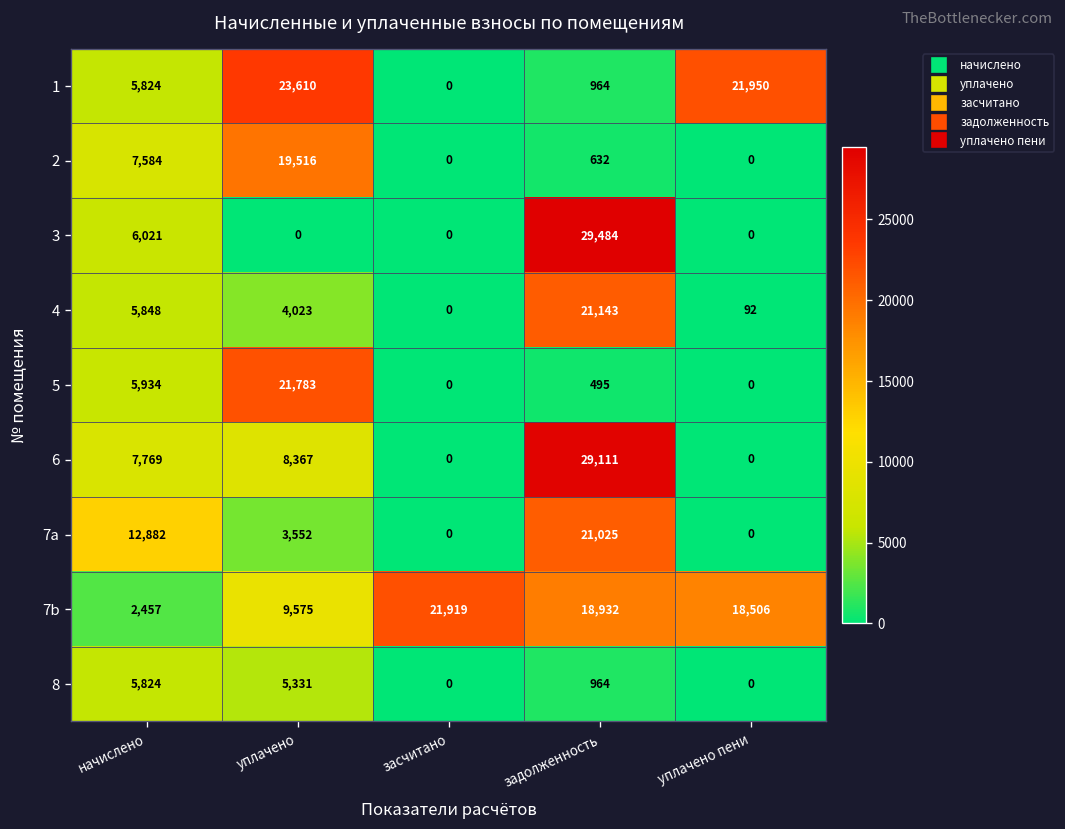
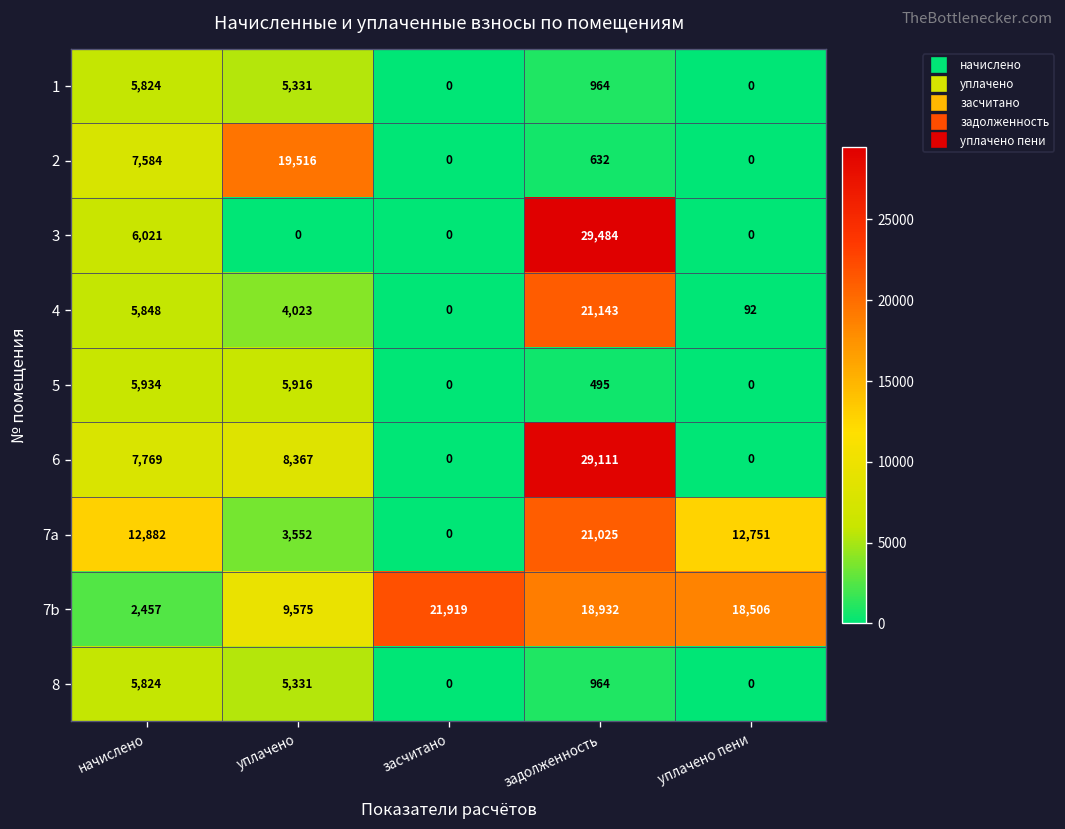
  {
    "1": {
      "начислено": "5,824",
-     "уплачено": "23,610",
+     "уплачено": "5,331",
      "засчитано": "0",
      "задолженность": "964",
-     "уплачено пени": "21,950"
+     "уплачено пени": "0"
    },
    "2": {
      "начислено": "7,584",
      "уплачено": "19,516",
      "засчитано": "0",
      "задолженность": "632",
      "уплачено пени": "0"
    },
    "3": {
      "начислено": "6,021",
      "уплачено": "0",
      "засчитано": "0",
      "задолженность": "29,484",
      "уплачено пени": "0"
    },
    "4": {
      "начислено": "5,848",
      "уплачено": "4,023",
      "засчитано": "0",
      "задолженность": "21,143",
      "уплачено пени": "92"
    },
    "5": {
      "начислено": "5,934",
-     "уплачено": "21,783",
+     "уплачено": "5,916",
      "засчитано": "0",
      "задолженность": "495",
      "уплачено пени": "0"
    },
    "6": {
      "начислено": "7,769",
      "уплачено": "8,367",
      "засчитано": "0",
      "задолженность": "29,111",
      "уплачено пени": "0"
    },
    "7a": {
      "начислено": "12,882",
      "уплачено": "3,552",
      "засчитано": "0",
      "задолженность": "21,025",
-     "уплачено пени": "0"
+     "уплачено пени": "12,751"
    },
    "7b": {
      "начислено": "2,457",
      "уплачено": "9,575",
      "засчитано": "21,919",
      "задолженность": "18,932",
      "уплачено пени": "18,506"
    },
    "8": {
      "начислено": "5,824",
      "уплачено": "5,331",
      "засчитано": "0",
      "задолженность": "964",
      "уплачено пени": "0"
    }
  }
